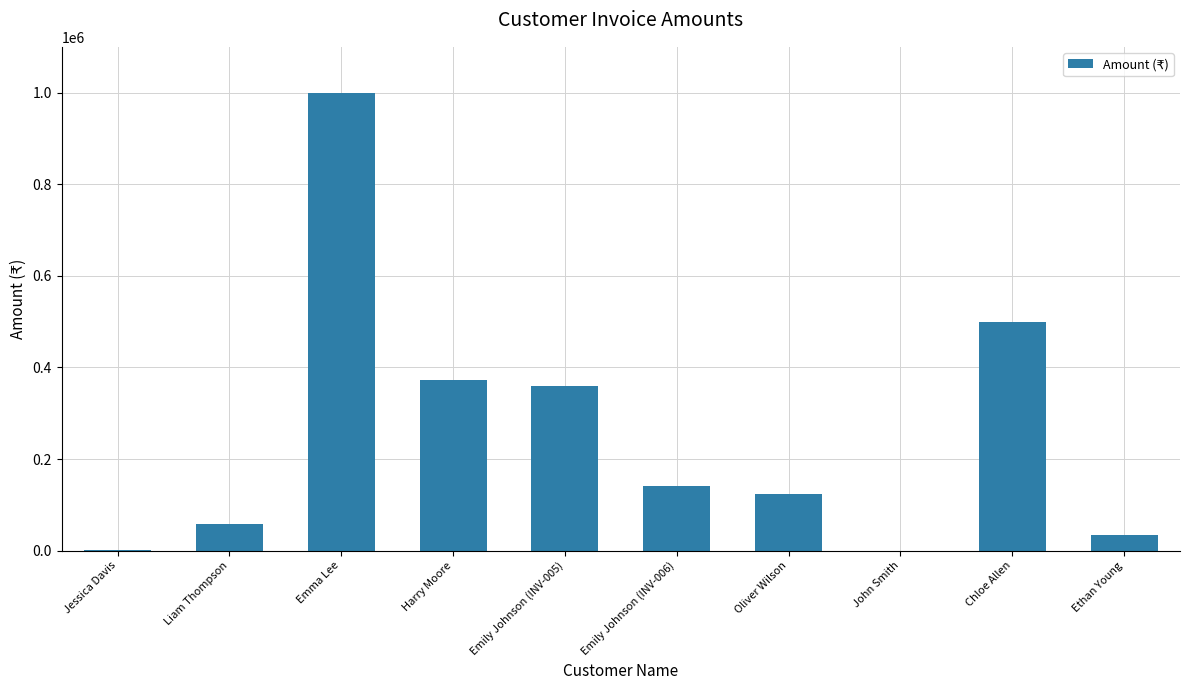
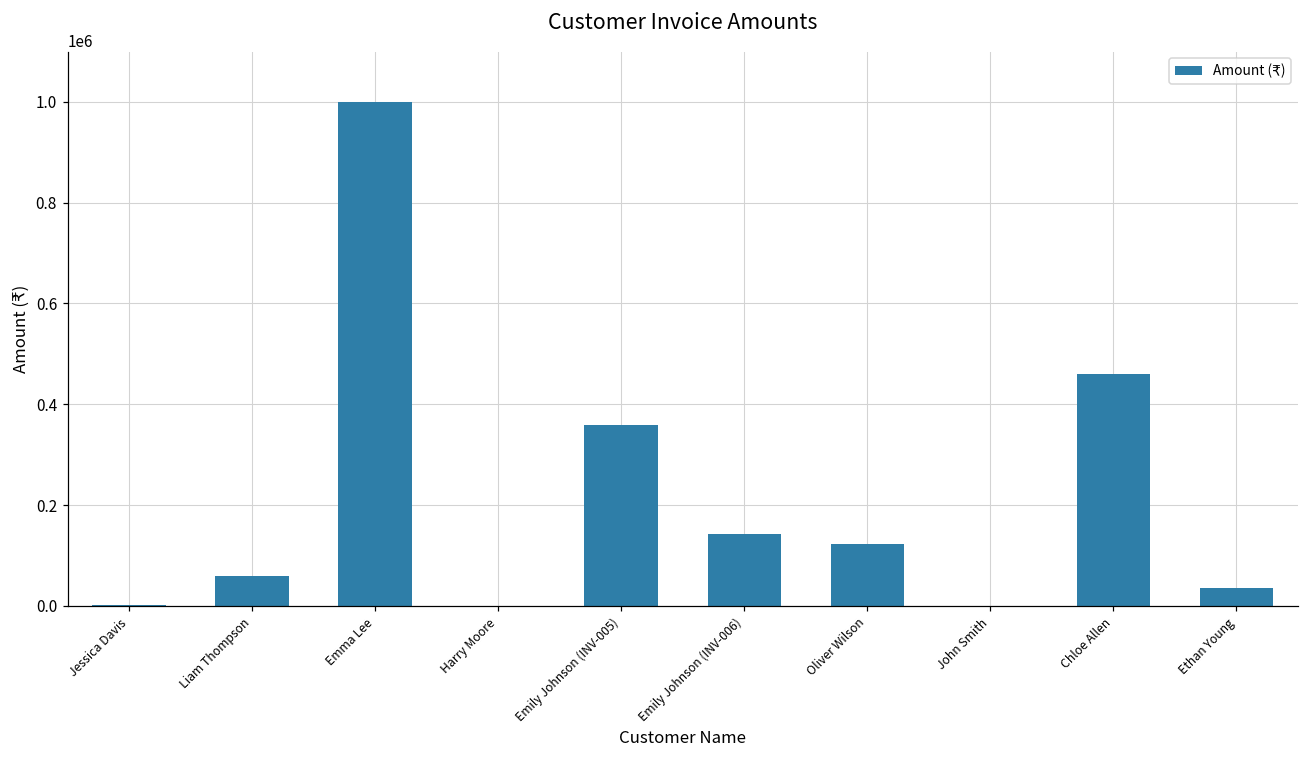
  {
    "Liam Thompson": 60000,
    "Emma Lee": 1000000,
-   "Harry Moore": 370000,
+   "Harry Moore": 0,
    "Emily Johnson (INV-005)": 360000,
    "Emily Johnson (INV-006)": 140000,
    "Oliver Wilson": 120000,
-   "Chloe Allen": 500000,
+   "Chloe Allen": 460000,
    "Ethan Young": 30000
  }
